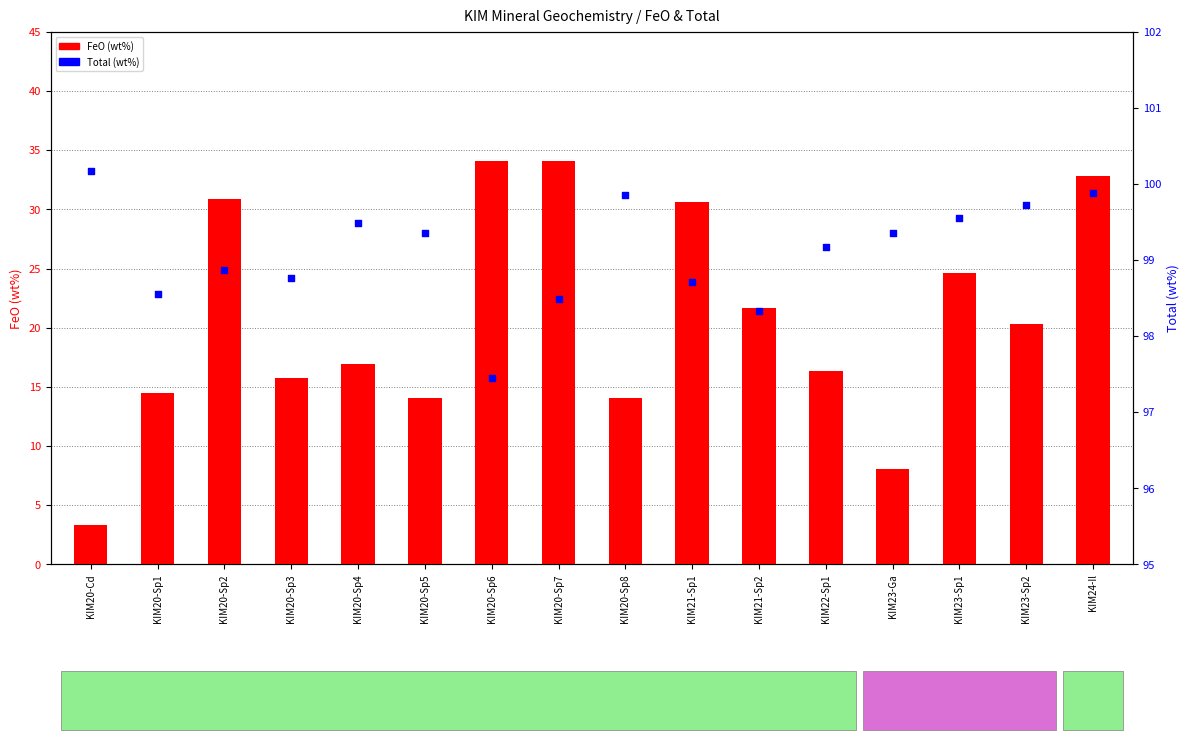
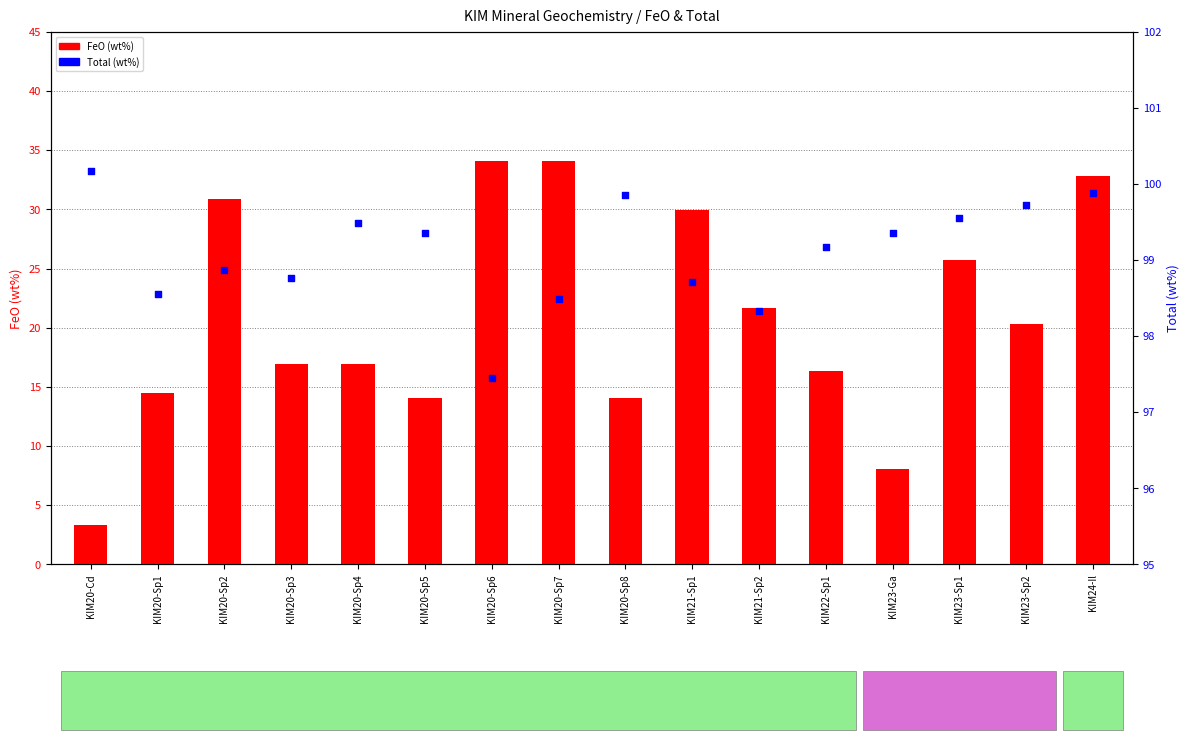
  {
    "FeO (wt%)": {
      "KIM20-Cd": 3.3,
      "KIM20-Sp1": 14.5,
      "KIM20-Sp2": 30.9,
-     "KIM20-Sp3": 15.7,
+     "KIM20-Sp3": 16.9,
      "KIM20-Sp4": 16.9,
      "KIM20-Sp5": 14.0,
      "KIM20-Sp6": 34.1,
      "KIM20-Sp7": 34.1,
      "KIM20-Sp8": 14.1,
-     "KIM21-Sp1": 30.6,
+     "KIM21-Sp1": 29.9,
      "KIM21-Sp2": 21.7,
      "KIM22-Sp1": 16.4,
      "KIM23-Ga": 8.1,
-     "KIM23-Sp1": 24.6,
+     "KIM23-Sp1": 25.7,
      "KIM23-Sp2": 20.3,
      "KIM24-Il": 32.8
    }
  }
